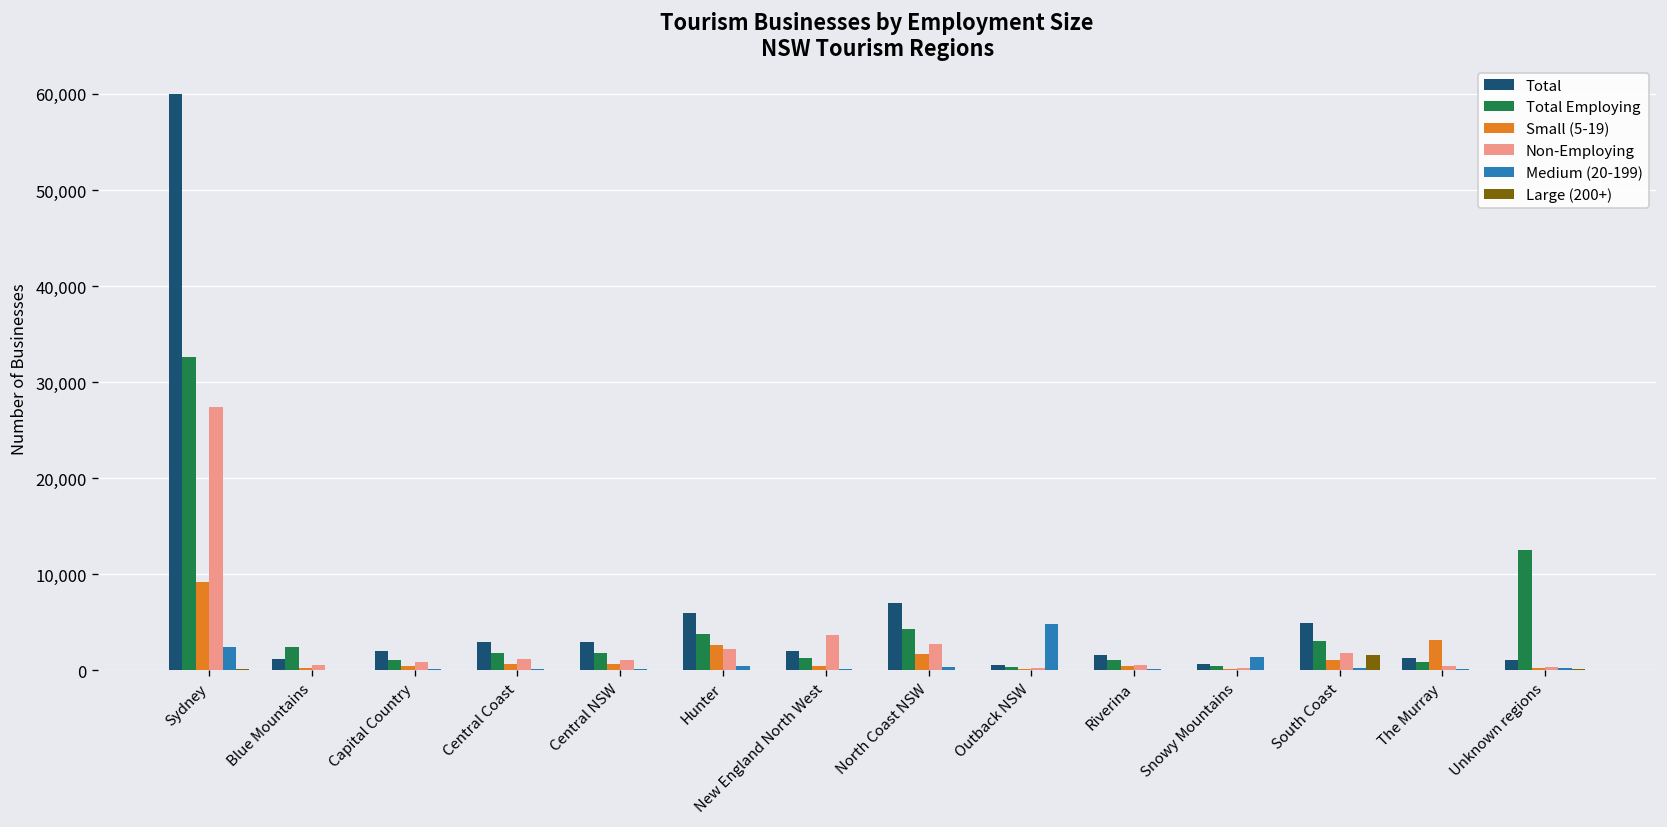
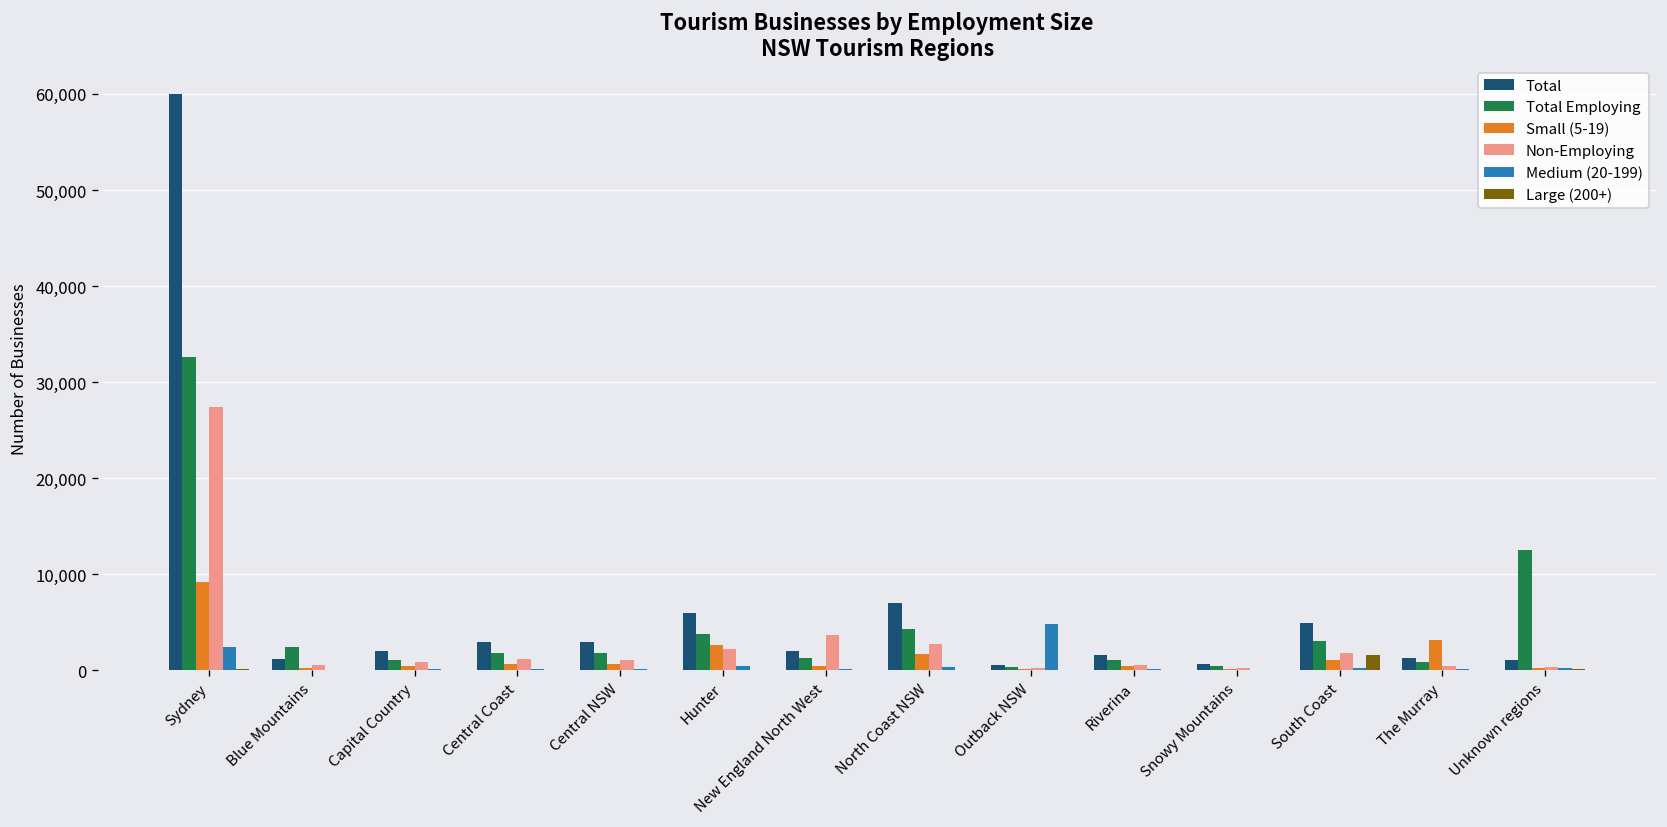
  {
    "Total": {
      "Sydney": "60,000",
      "Blue Mountains": "1,000",
      "Capital Country": "2,000",
      "Central Coast": "3,000",
      "Central NSW": "3,000",
      "Hunter": "6,000",
      "New England North West": "2,000",
      "North Coast NSW": "7,000",
      "Outback NSW": "1,000",
      "Riverina": "2,000",
      "Snowy Mountains": "1,000",
      "South Coast": "5,000",
      "The Murray": "1,000",
      "Unknown regions": "1,000"
    },
    "Total Employing": {
      "Sydney": "33,000",
      "Blue Mountains": "2,000",
      "Capital Country": "1,000",
      "Central Coast": "2,000",
      "Central NSW": "2,000",
      "Hunter": "4,000",
      "New England North West": "1,000",
      "North Coast NSW": "4,000",
      "Outback NSW": "0",
      "Riverina": "1,000",
      "Snowy Mountains": "0",
      "South Coast": "3,000",
      "The Murray": "1,000",
      "Unknown regions": "12,000"
    },
    "Small (5-19)": {
      "Sydney": "9,000",
      "Capital Country": "0",
      "Central Coast": "1,000",
      "Central NSW": "1,000",
      "Hunter": "3,000",
      "New England North West": "0",
      "North Coast NSW": "2,000",
      "Riverina": "0",
      "South Coast": "1,000",
      "The Murray": "3,000"
    },
    "Non-Employing": {
      "Sydney": "27,000",
      "Blue Mountains": "1,000",
      "Capital Country": "1,000",
      "Central Coast": "1,000",
      "Central NSW": "1,000",
      "Hunter": "2,000",
      "New England North West": "4,000",
      "North Coast NSW": "3,000",
      "Riverina": "1,000",
      "South Coast": "2,000",
      "The Murray": "0"
    },
    "Medium (20-199)": {
      "Sydney": "2,000",
      "Hunter": "0",
      "Outback NSW": "5,000",
-     "Snowy Mountains": "1,000"
+     "Snowy Mountains": "0"
    },
    "Large (200+)": {
      "Blue Mountains": "0",
      "Central NSW": "0",
      "New England North West": "0",
      "Outback NSW": "0",
      "Snowy Mountains": "0",
      "South Coast": "2,000"
    }
  }
